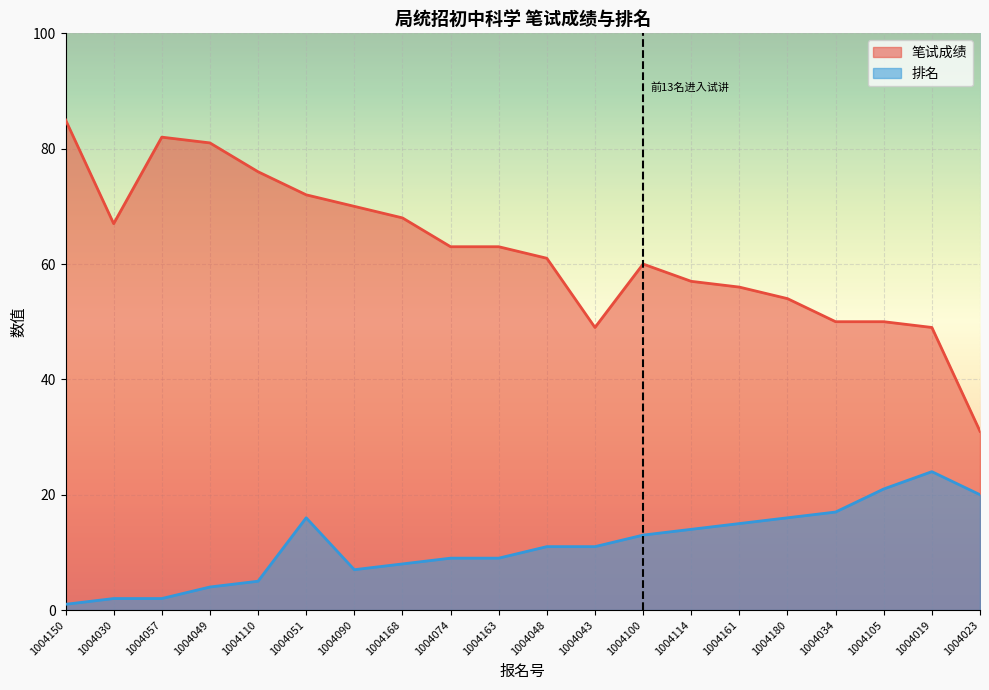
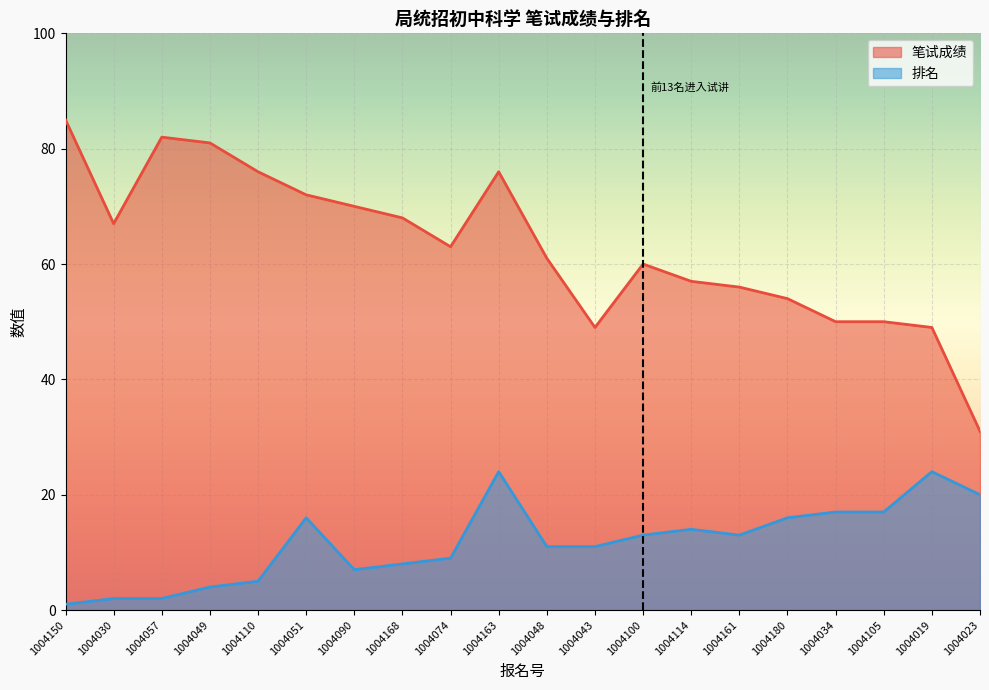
  {
    "笔试成绩": {
      "1004150": 85,
      "1004030": 67,
      "1004057": 82,
      "1004049": 81,
      "1004110": 76,
      "1004051": 72,
      "1004090": 70,
      "1004168": 68,
      "1004074": 63,
-     "1004163": 63,
+     "1004163": 76,
      "1004048": 61,
      "1004043": 49,
      "1004100": 60,
      "1004114": 57,
      "1004161": 56,
      "1004180": 54,
      "1004034": 50,
      "1004105": 50,
      "1004019": 49,
      "1004023": 31
    },
    "排名": {
      "1004150": 1,
      "1004030": 2,
      "1004057": 2,
      "1004049": 4,
      "1004110": 5,
      "1004051": 16,
      "1004090": 7,
      "1004168": 8,
      "1004074": 9,
-     "1004163": 9,
+     "1004163": 24,
      "1004048": 11,
      "1004043": 11,
      "1004100": 13,
      "1004114": 14,
-     "1004161": 15,
+     "1004161": 13,
      "1004180": 16,
      "1004034": 17,
-     "1004105": 21,
+     "1004105": 17,
      "1004019": 24,
      "1004023": 20
    }
  }
